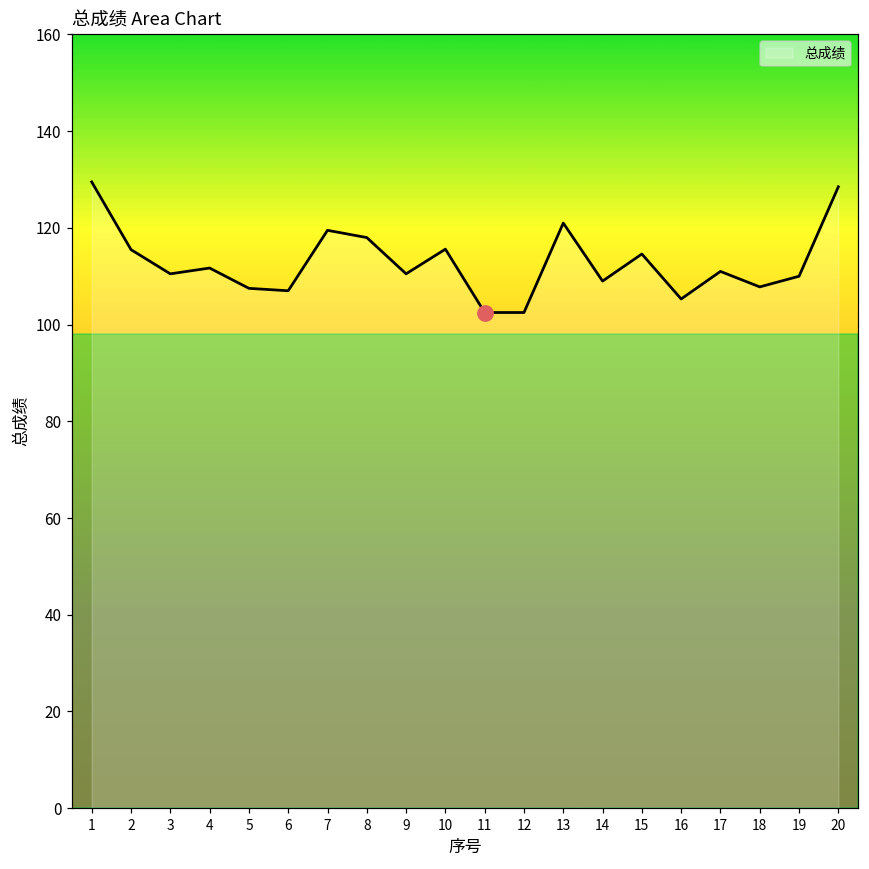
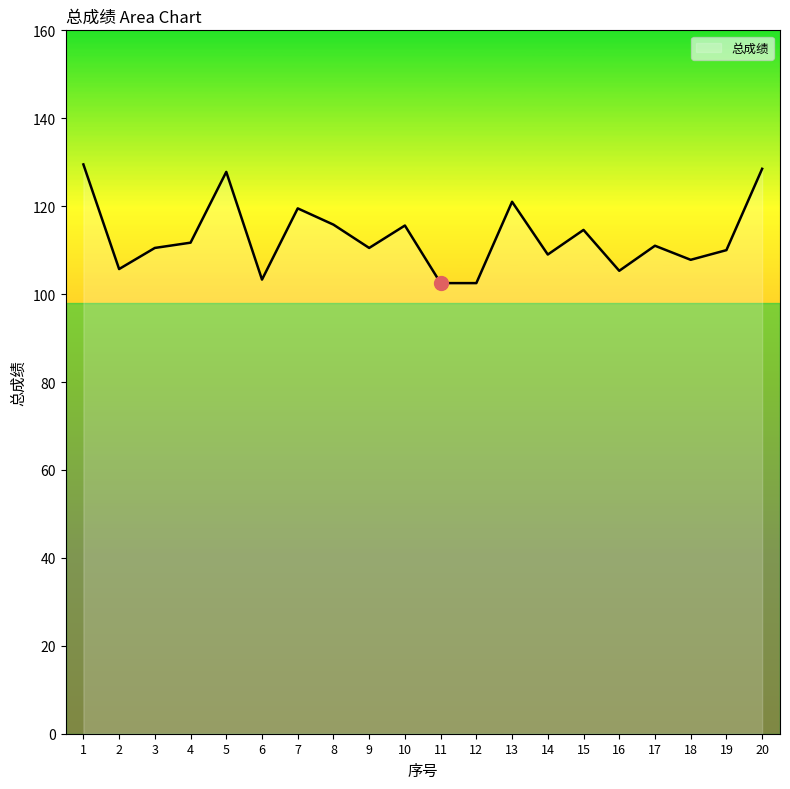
  {
    "总成绩": {
      "1": 130,
-     "2": 116,
+     "2": 106,
      "3": 111,
      "4": 112,
-     "5": 108,
-     "6": 107,
+     "5": 128,
+     "6": 103,
      "7": 120,
-     "8": 118,
+     "8": 116,
      "9": 111,
      "10": 116,
      "12": 103,
      "13": 121,
      "14": 109,
      "15": 115,
      "16": 105,
      "17": 111,
      "18": 108,
      "19": 110,
      "20": 129
    }
  }
